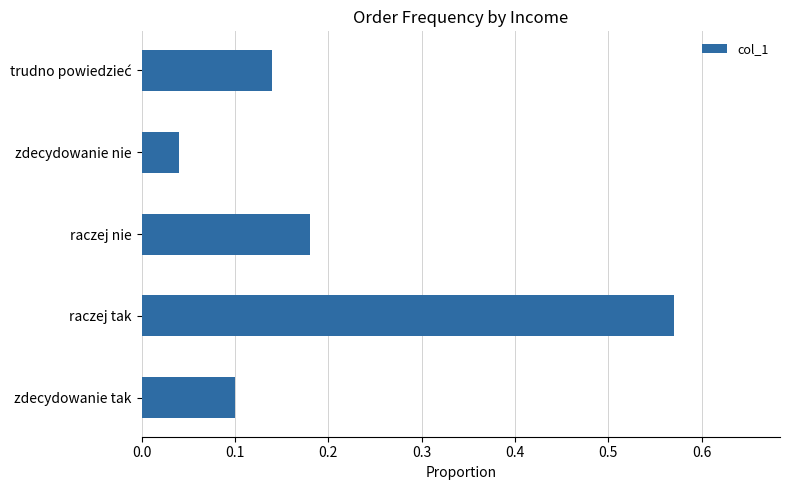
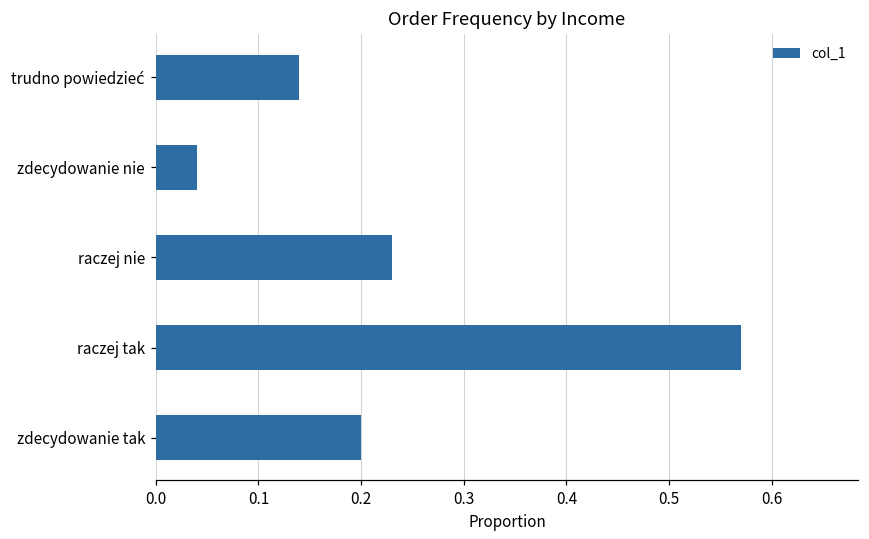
  {
    "trudno powiedzieć": 0.14,
    "zdecydowanie nie": 0.04,
-   "raczej nie": 0.18,
+   "raczej nie": 0.23,
    "raczej tak": 0.57,
-   "zdecydowanie tak": 0.1
+   "zdecydowanie tak": 0.2
  }
